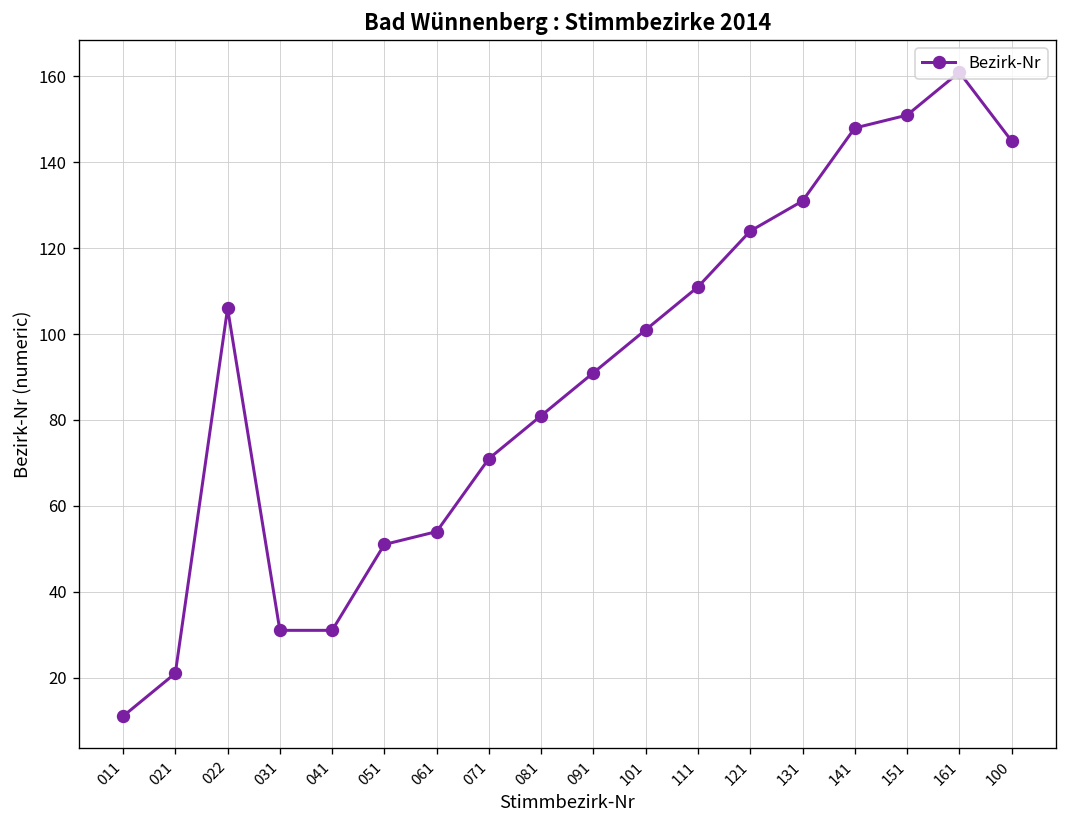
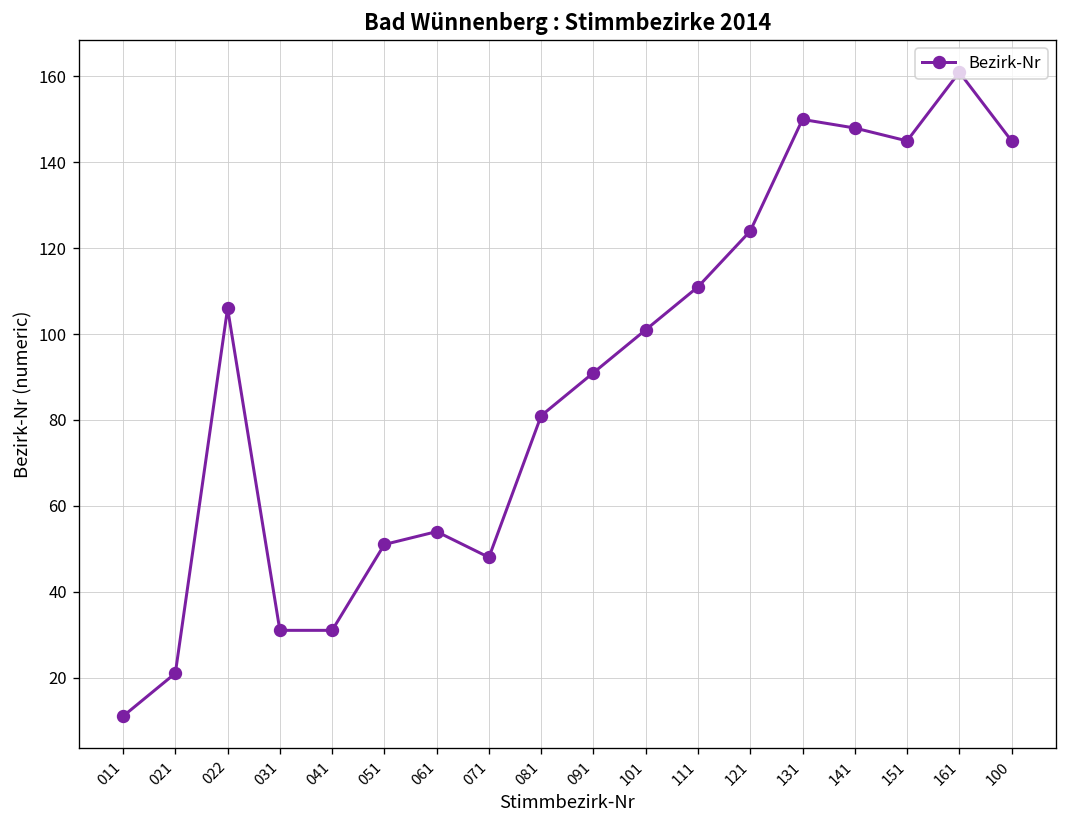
  {
    "011": 11,
    "021": 21,
    "022": 106,
    "031": 31,
    "041": 31,
    "051": 51,
    "061": 54,
-   "071": 71,
+   "071": 48,
    "081": 81,
    "091": 91,
    "101": 101,
    "111": 111,
    "121": 124,
-   "131": 131,
+   "131": 150,
    "141": 148,
-   "151": 151,
+   "151": 145,
    "100": 145
  }
